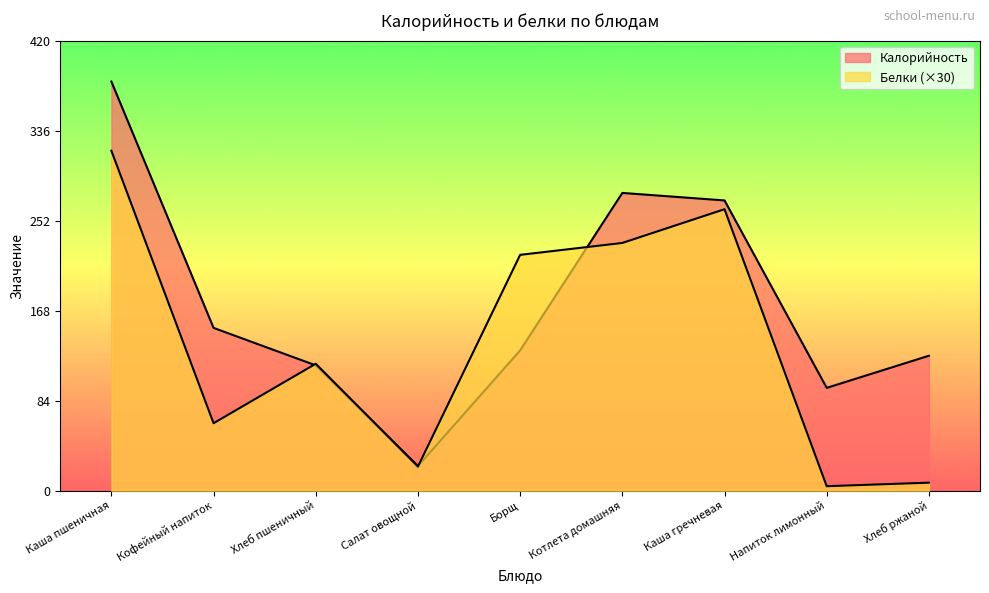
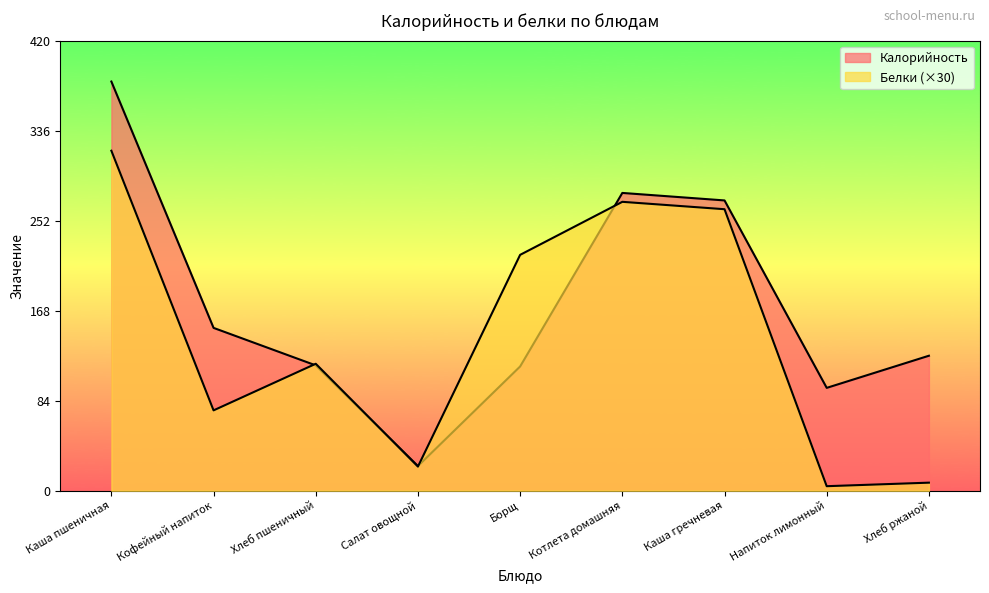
  {
    "Калорийность": {
      "Каша пшеничная": 382,
      "Кофейный напиток": 152,
-     "Борщ": 131,
+     "Борщ": 116,
      "Котлета домашняя": 278,
      "Каша гречневая": 271,
      "Напиток лимонный": 96,
      "Хлеб ржаной": 126
    },
    "Белки (×30)": {
      "Каша пшеничная": 317,
-     "Кофейный напиток": 63,
+     "Кофейный напиток": 75,
      "Борщ": 220,
-     "Котлета домашняя": 231,
+     "Котлета домашняя": 270,
      "Каша гречневая": 263,
      "Напиток лимонный": 4,
      "Хлеб ржаной": 8
    }
  }
